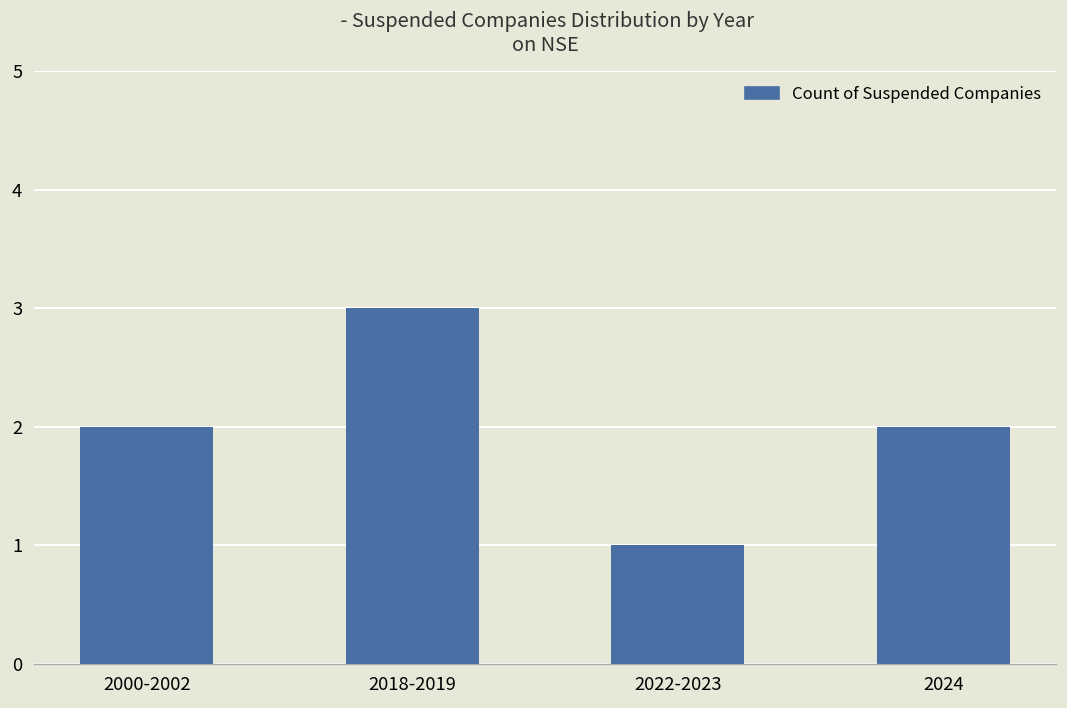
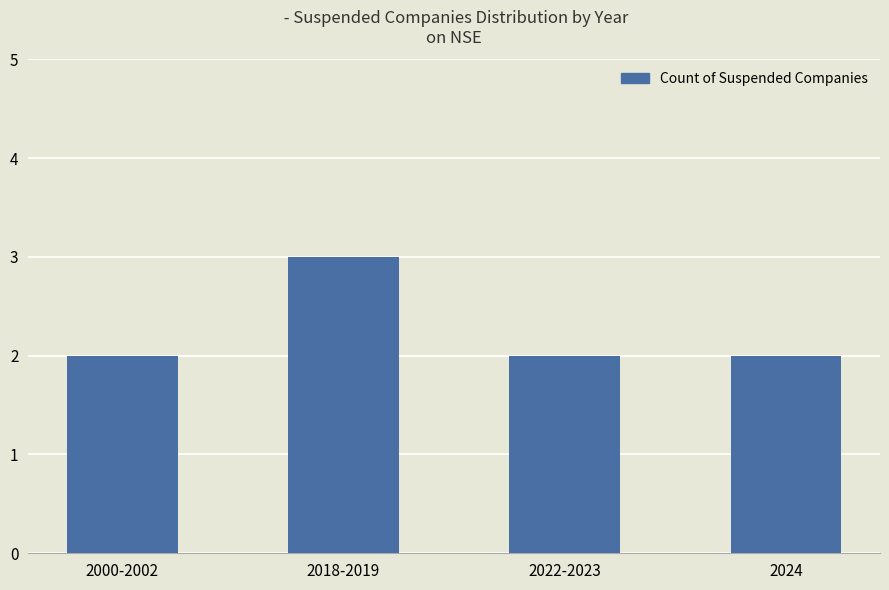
  {
    "2000-2002": 2,
    "2018-2019": 3,
-   "2022-2023": 1,
+   "2022-2023": 2,
    "2024": 2
  }
